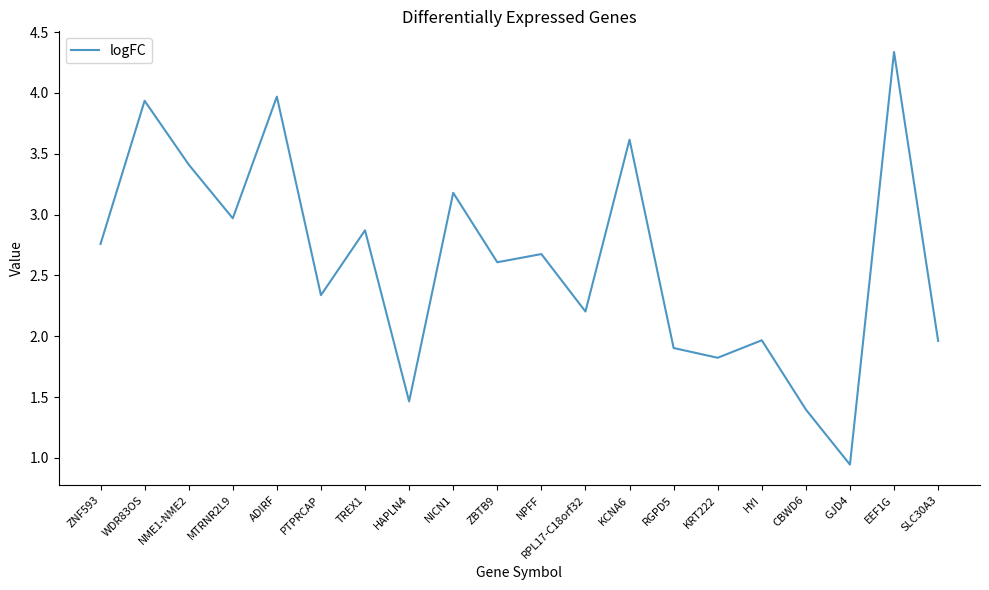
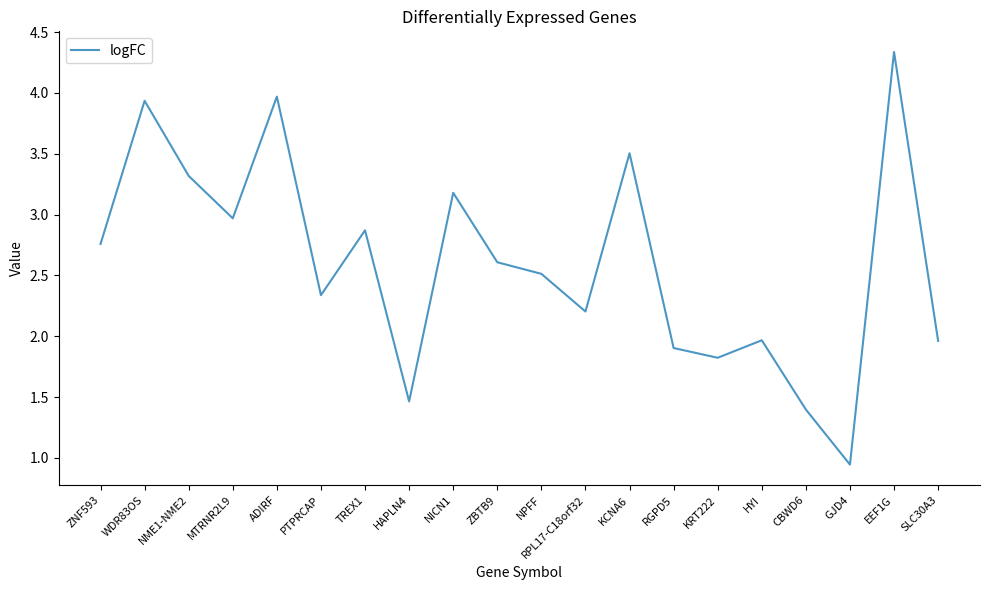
  {
    "ZNF593": 2.76,
    "WDR83OS": 3.94,
-   "NME1-NME2": 3.41,
+   "NME1-NME2": 3.32,
    "MTRNR2L9": 2.97,
    "ADIRF": 3.97,
    "PTPRCAP": 2.34,
    "TREX1": 2.87,
    "HAPLN4": 1.46,
    "NICN1": 3.18,
    "ZBTB9": 2.61,
-   "NPFF": 2.68,
+   "NPFF": 2.51,
    "RPL17-C18orf32": 2.20,
-   "KCNA6": 3.62,
+   "KCNA6": 3.50,
    "RGPD5": 1.90,
    "KRT222": 1.82,
    "HYI": 1.97,
    "CBWD6": 1.40,
    "GJD4": 0.95,
    "EEF1G": 4.34,
    "SLC30A3": 1.96
  }
